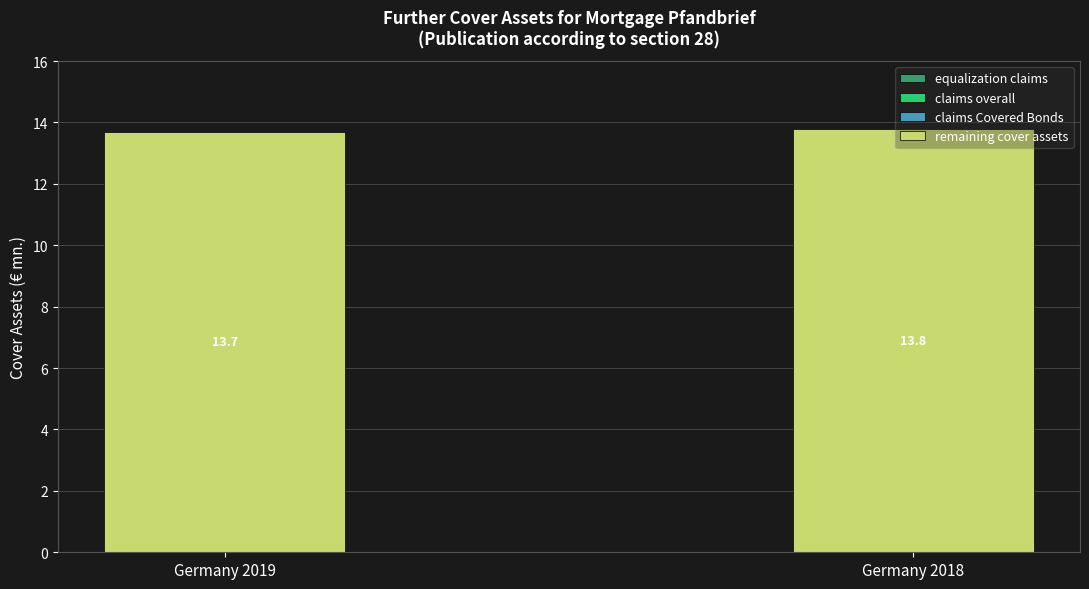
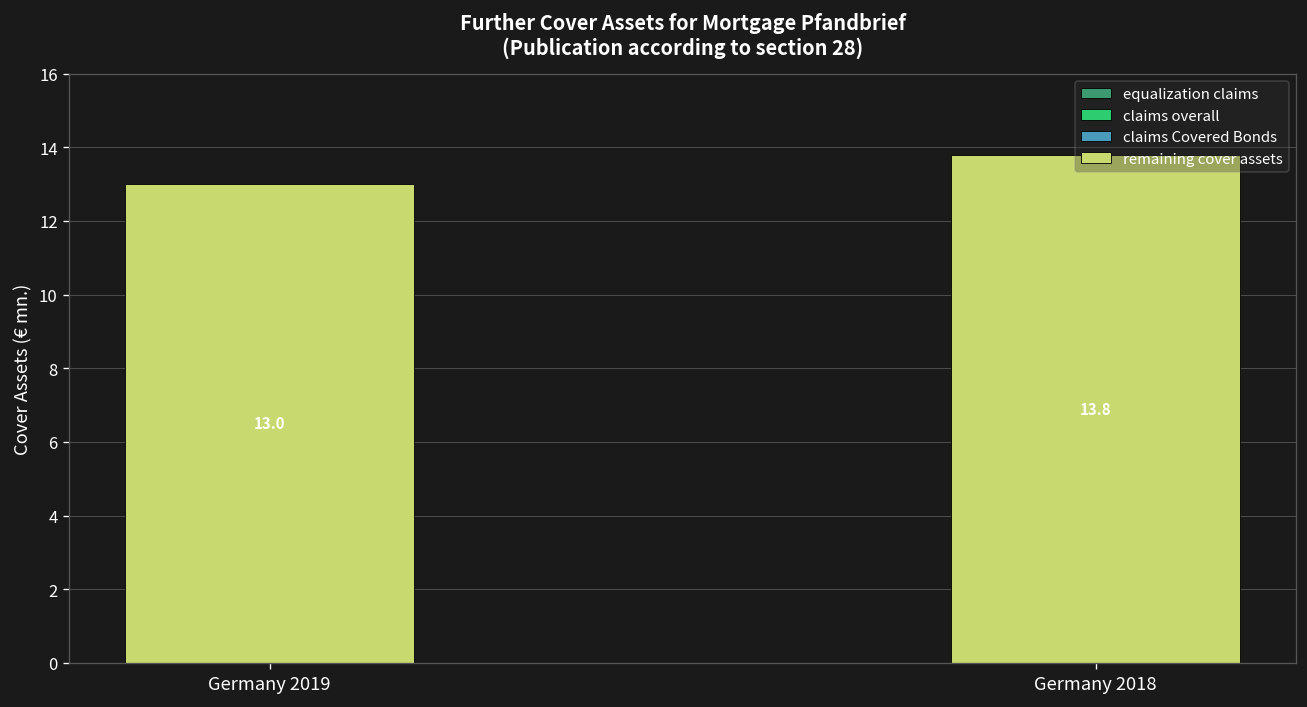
  {
    "claims Covered Bonds": {
      "Germany 2019": 0.0,
      "Germany 2018": 0.0
    },
    "remaining cover assets": {
-     "Germany 2019": 13.7
+     "Germany 2019": 13.0
    }
  }
